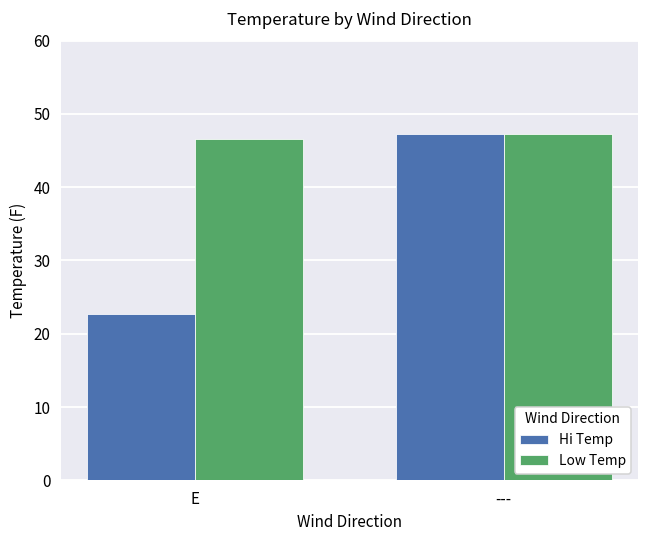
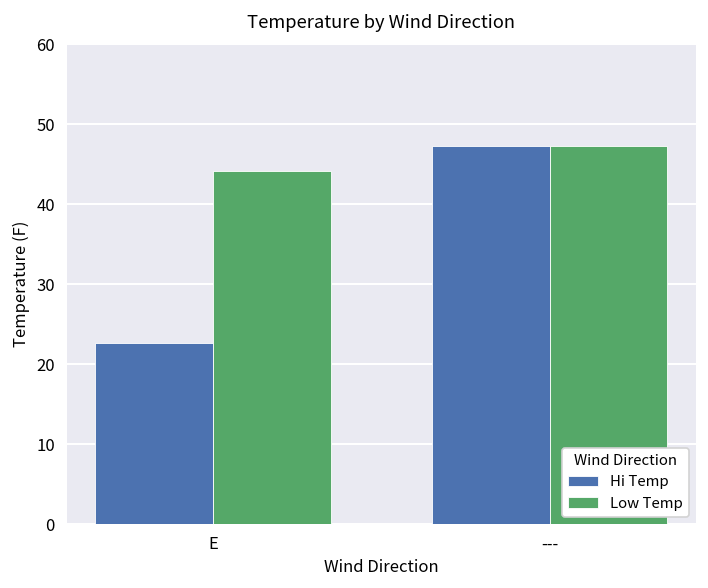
  {
    "Hi Temp": {
      "E": 23,
      "---": 47
    },
    "Low Temp": {
-     "E": 47,
+     "E": 44,
      "---": 47
    }
  }
